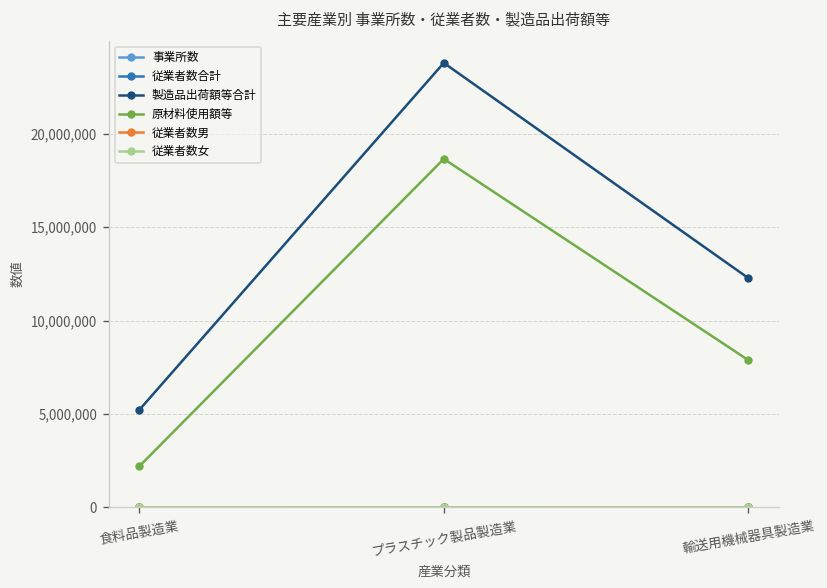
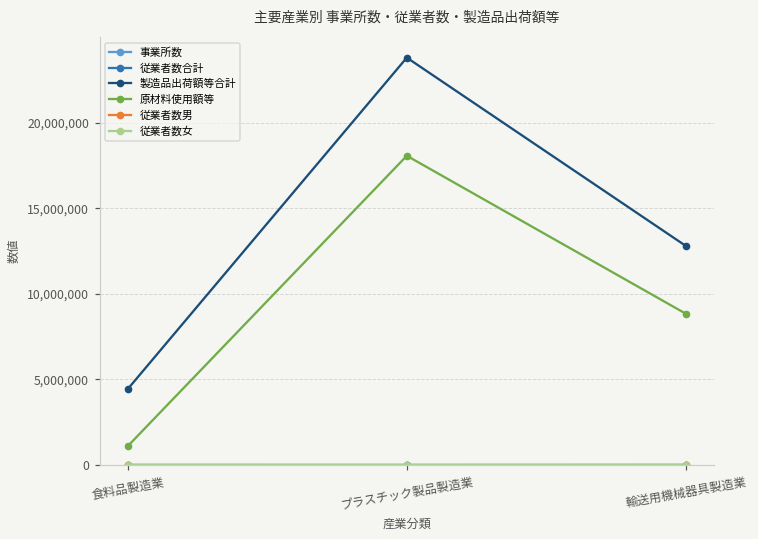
  {
    "従業者数女": {
      "食料品製造業": "0",
      "プラスチック製品製造業": "0",
      "輸送用機械器具製造業": "0"
    },
    "製造品出荷額等合計": {
-     "食料品製造業": "5,200,000",
+     "食料品製造業": "4,400,000",
      "プラスチック製品製造業": "23,800,000",
-     "輸送用機械器具製造業": "12,300,000"
+     "輸送用機械器具製造業": "12,800,000"
    },
    "原材料使用額等": {
-     "食料品製造業": "2,200,000",
-     "プラスチック製品製造業": "18,700,000",
-     "輸送用機械器具製造業": "7,900,000"
+     "食料品製造業": "1,100,000",
+     "プラスチック製品製造業": "18,100,000",
+     "輸送用機械器具製造業": "8,800,000"
    }
  }
